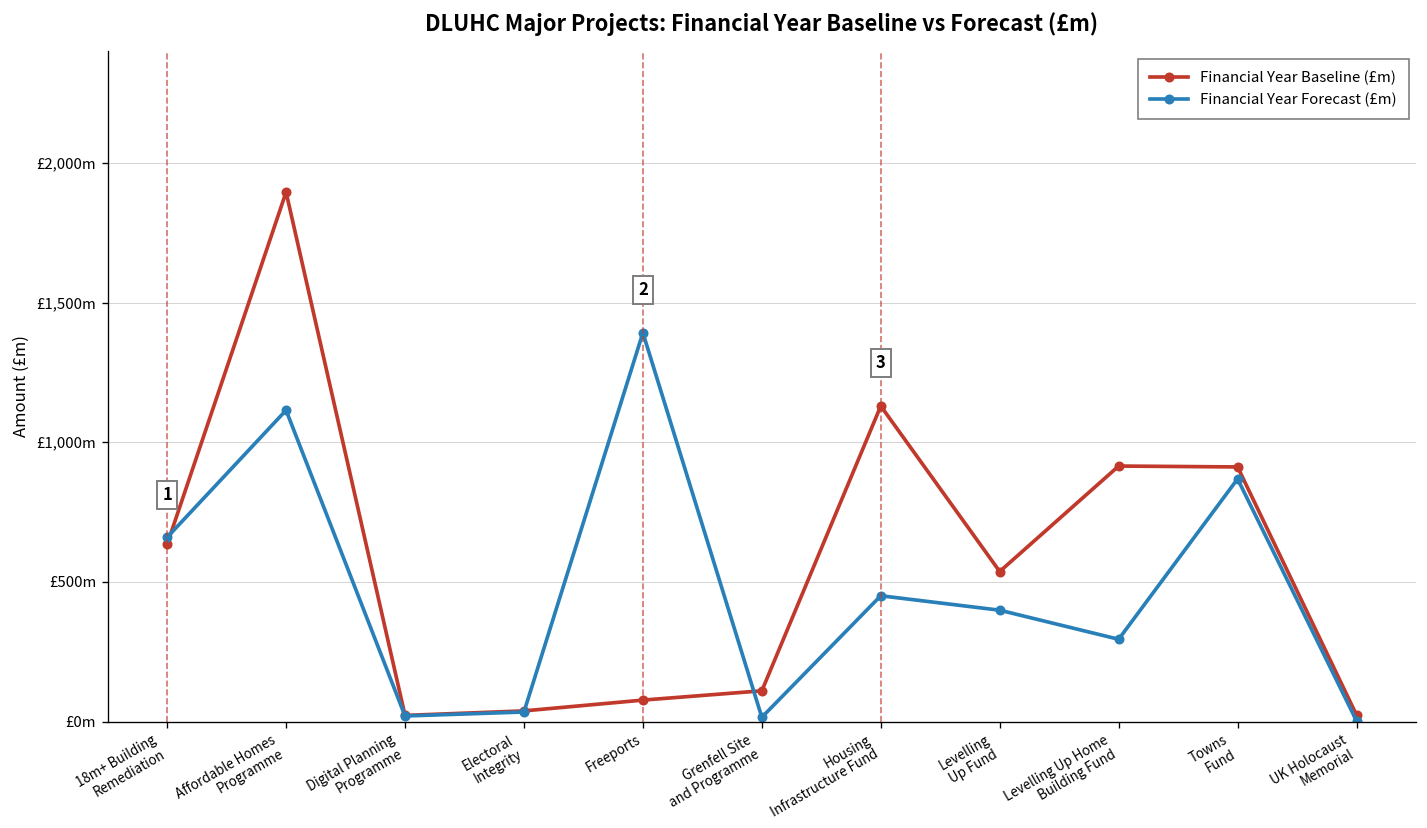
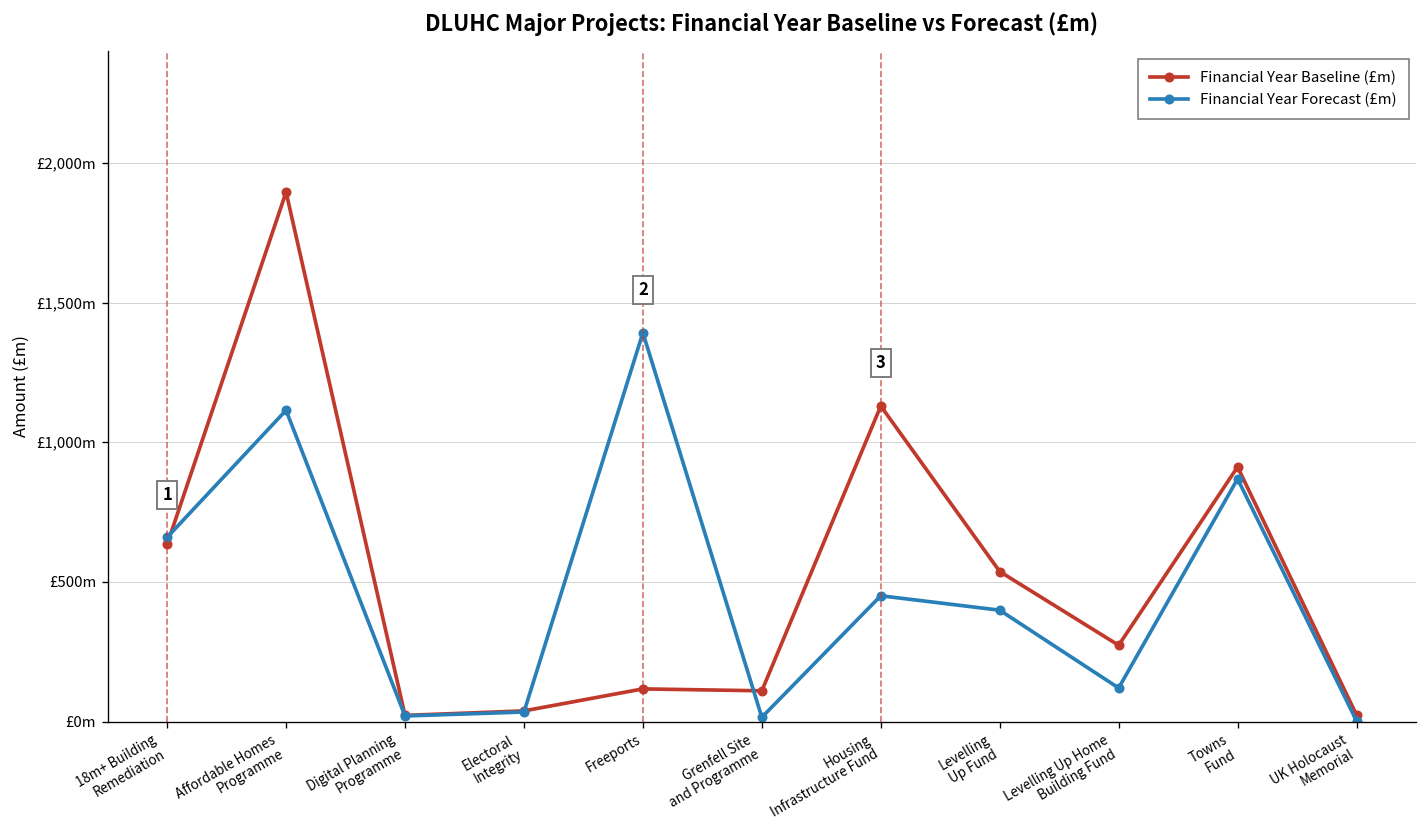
  {
    "Financial Year Baseline (£m)": {
      "18m+ Building Remediation": "£630m",
      "Affordable Homes Programme": "£1,900m",
-     "Freeports": "£80m",
+     "Freeports": "£120m",
      "Grenfell Site and Programme": "£110m",
      "Housing Infrastructure Fund": "£1,130m",
      "Levelling Up Fund": "£540m",
-     "Levelling Up Home Building Fund": "£910m",
+     "Levelling Up Home Building Fund": "£270m",
      "Towns Fund": "£910m",
      "UK Holocaust Memorial": "£20m"
    },
    "Financial Year Forecast (£m)": {
      "18m+ Building Remediation": "£660m",
      "Affordable Homes Programme": "£1,110m",
      "Freeports": "£1,390m",
      "Grenfell Site and Programme": "£20m",
      "Housing Infrastructure Fund": "£450m",
      "Levelling Up Fund": "£400m",
-     "Levelling Up Home Building Fund": "£290m",
+     "Levelling Up Home Building Fund": "£120m",
      "Towns Fund": "£870m",
      "UK Holocaust Memorial": "£0m"
    }
  }
